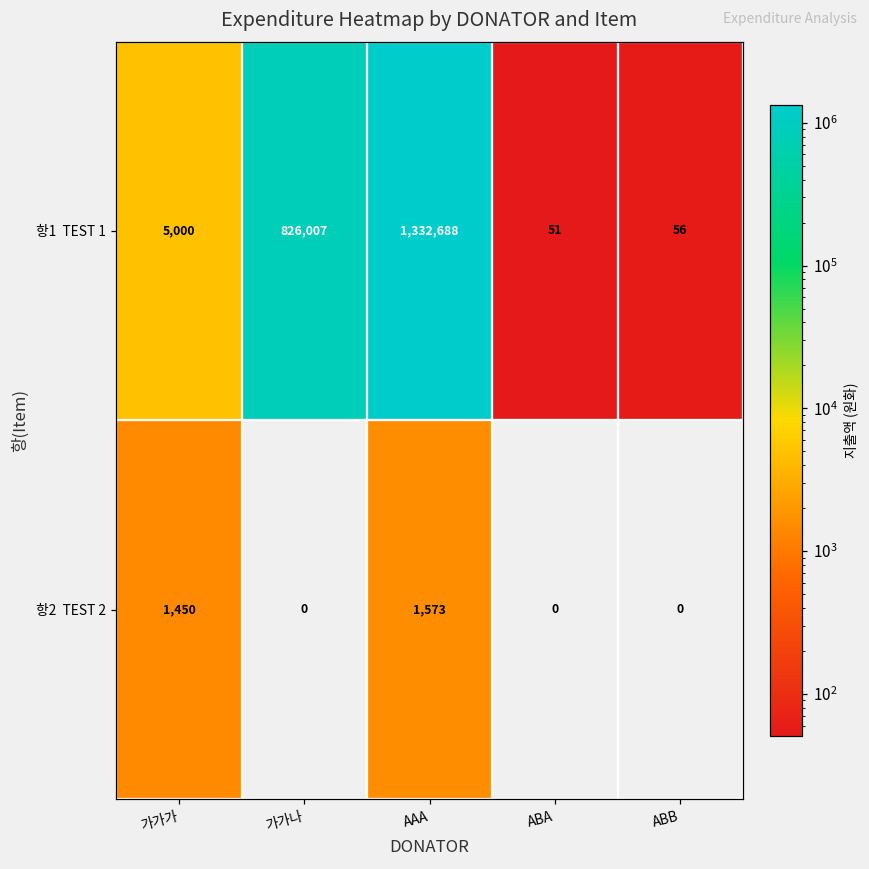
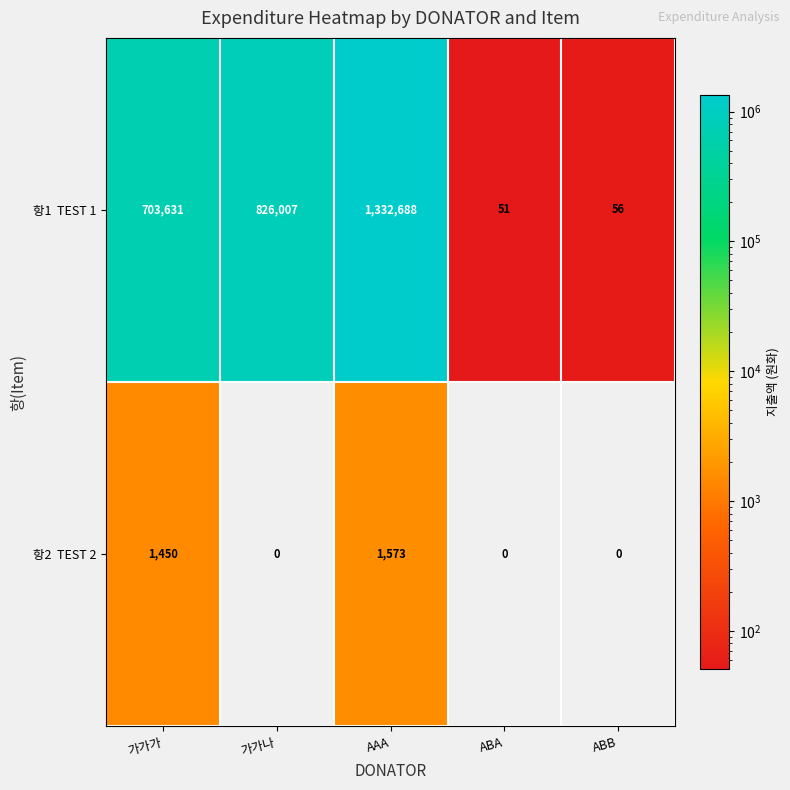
  {
    "항1 TEST 1": {
-     "가가가": "5,000",
+     "가가가": "703,631",
      "가가나": "826,007",
      "AAA": "1,332,688",
      "ABA": "51",
      "ABB": "56"
    },
    "항2 TEST 2": {
      "가가가": "1,450",
      "가가나": "0",
      "AAA": "1,573",
      "ABA": "0",
      "ABB": "0"
    }
  }
